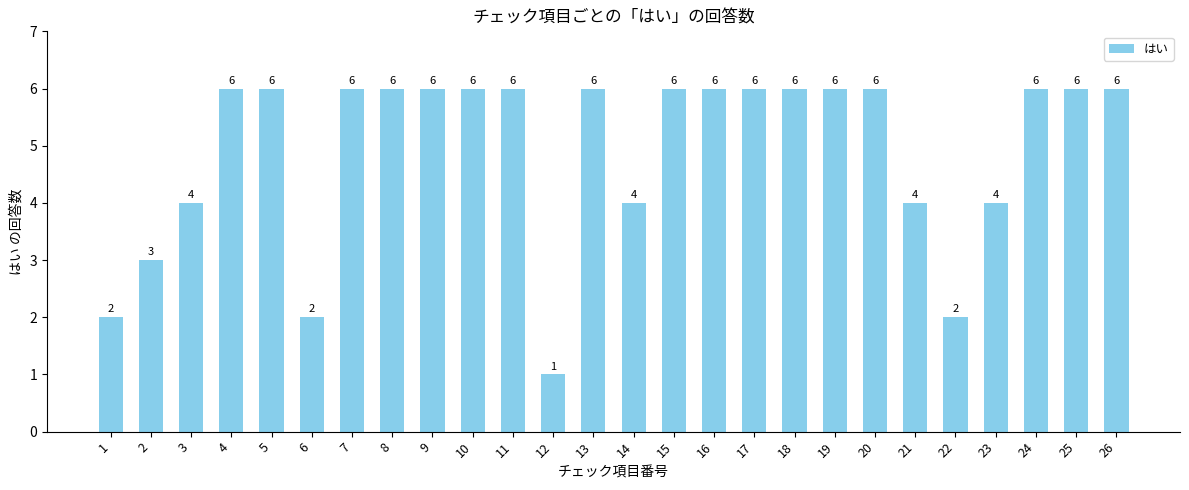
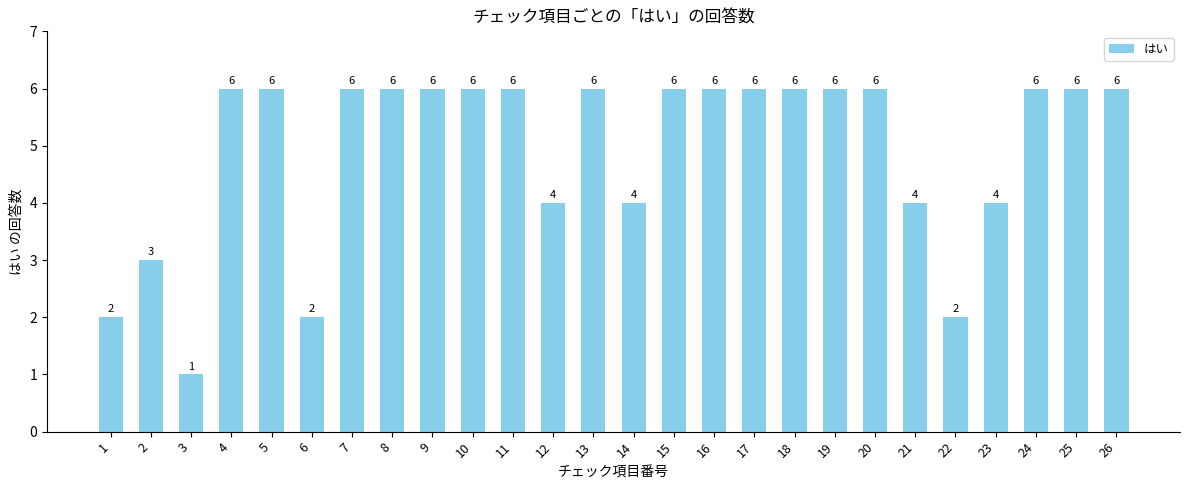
  {
    "1": 2,
    "2": 3,
-   "3": 4,
+   "3": 1,
    "4": 6,
    "5": 6,
    "6": 2,
    "7": 6,
    "8": 6,
    "9": 6,
    "10": 6,
    "11": 6,
-   "12": 1,
+   "12": 4,
    "13": 6,
    "14": 4,
    "15": 6,
    "16": 6,
    "17": 6,
    "18": 6,
    "19": 6,
    "20": 6,
    "21": 4,
    "22": 2,
    "23": 4,
    "24": 6,
    "25": 6,
    "26": 6
  }
